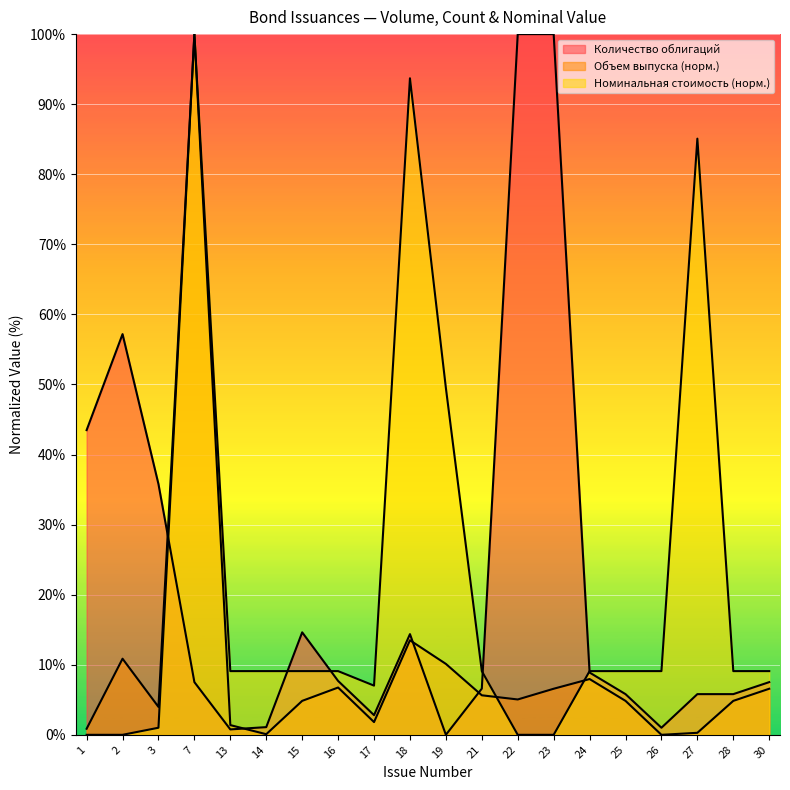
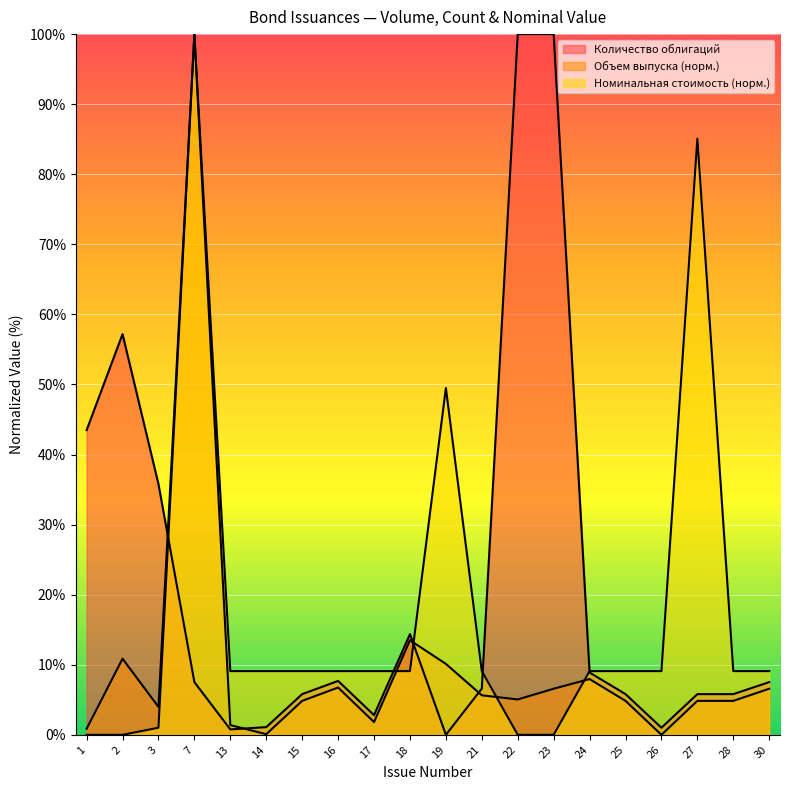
  {
    "Количество облигаций": {
      "1": "43%",
      "2": "57%",
      "3": "36%",
      "7": "8%",
      "13": "1%",
      "14": "1%",
-     "15": "15%",
+     "15": "6%",
      "16": "8%",
      "17": "3%",
      "18": "14%",
      "19": "0%",
      "21": "7%",
      "22": "100%",
      "23": "100%",
      "25": "6%",
      "26": "1%",
      "27": "6%",
      "28": "6%",
      "30": "8%"
    },
    "Объем выпуска (норм.)": {
      "1": "1%",
      "2": "11%",
      "3": "4%",
      "13": "1%",
      "14": "0%",
      "15": "5%",
      "16": "7%",
      "17": "2%",
      "18": "13%",
      "19": "10%",
      "21": "6%",
      "22": "5%",
      "23": "7%",
      "24": "8%",
      "25": "5%",
      "26": "0%",
-     "27": "0%",
+     "27": "5%",
      "28": "5%",
      "30": "7%"
    },
    "Номинальная стоимость (норм.)": {
      "1": "0%",
      "2": "0%",
      "3": "1%",
      "13": "9%",
      "14": "9%",
      "15": "9%",
      "16": "9%",
-     "17": "7%",
-     "18": "94%",
+     "17": "9%",
+     "18": "9%",
      "19": "49%",
      "21": "9%",
      "22": "0%",
      "23": "0%",
      "25": "9%",
      "26": "9%",
      "27": "85%",
      "28": "9%",
      "30": "9%"
    }
  }
